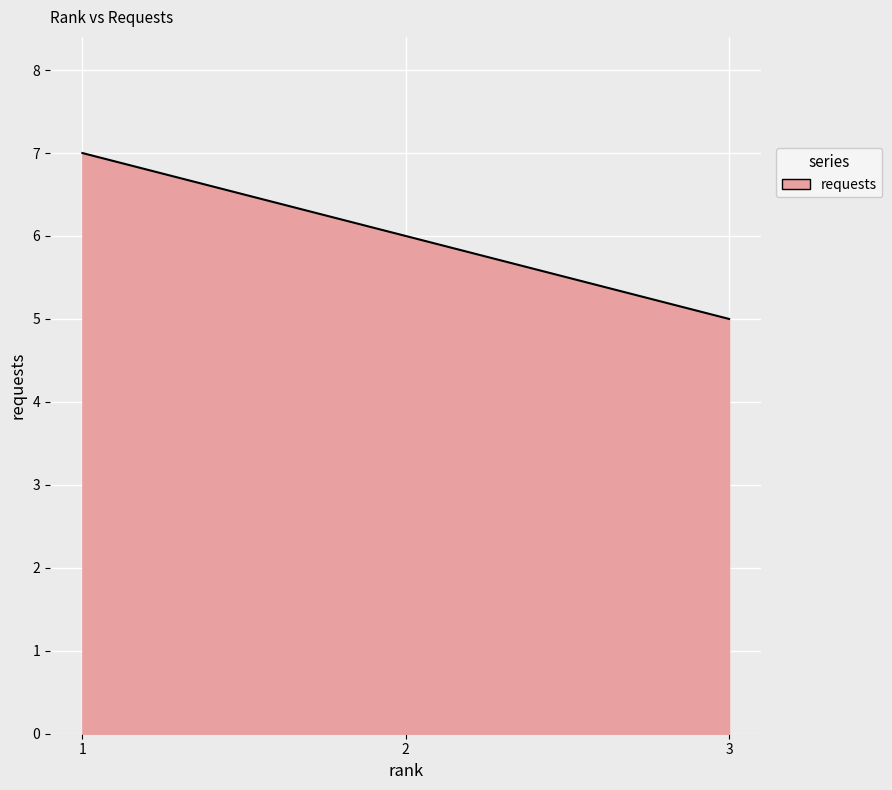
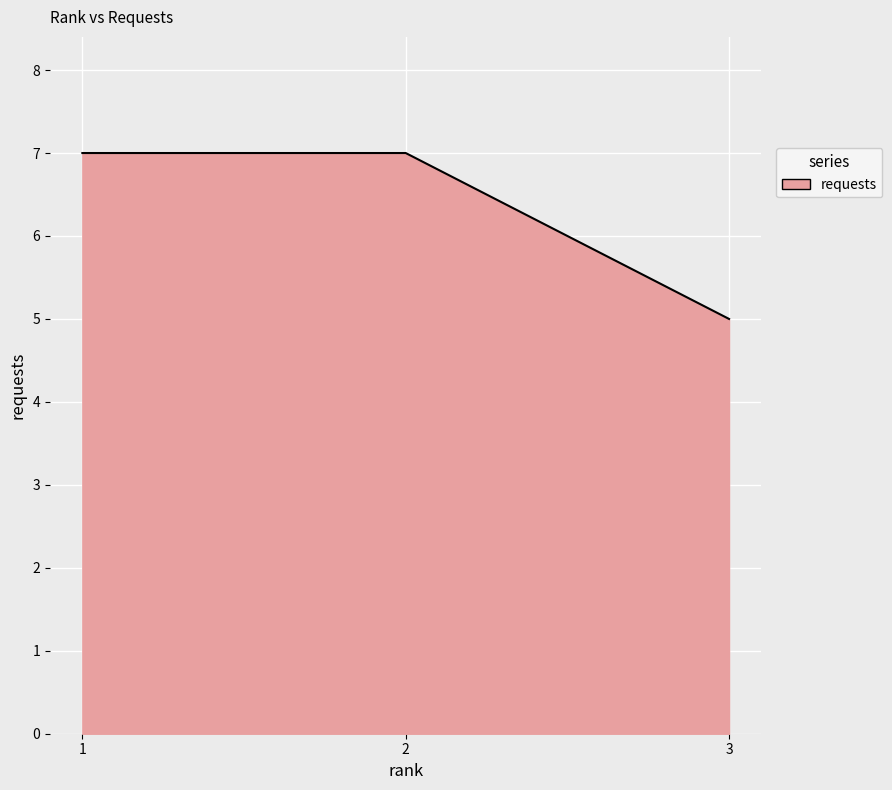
  {
    "1": 7,
-   "2": 6,
+   "2": 7,
    "3": 5
  }
